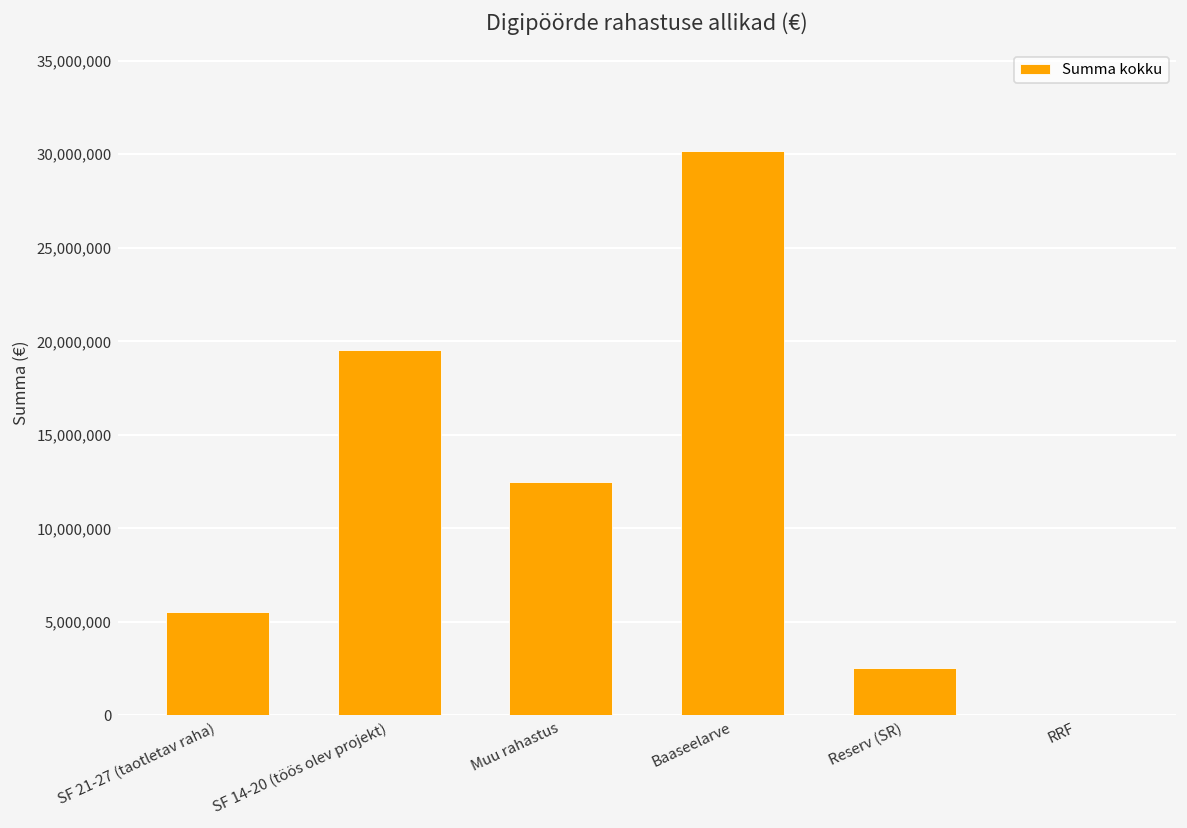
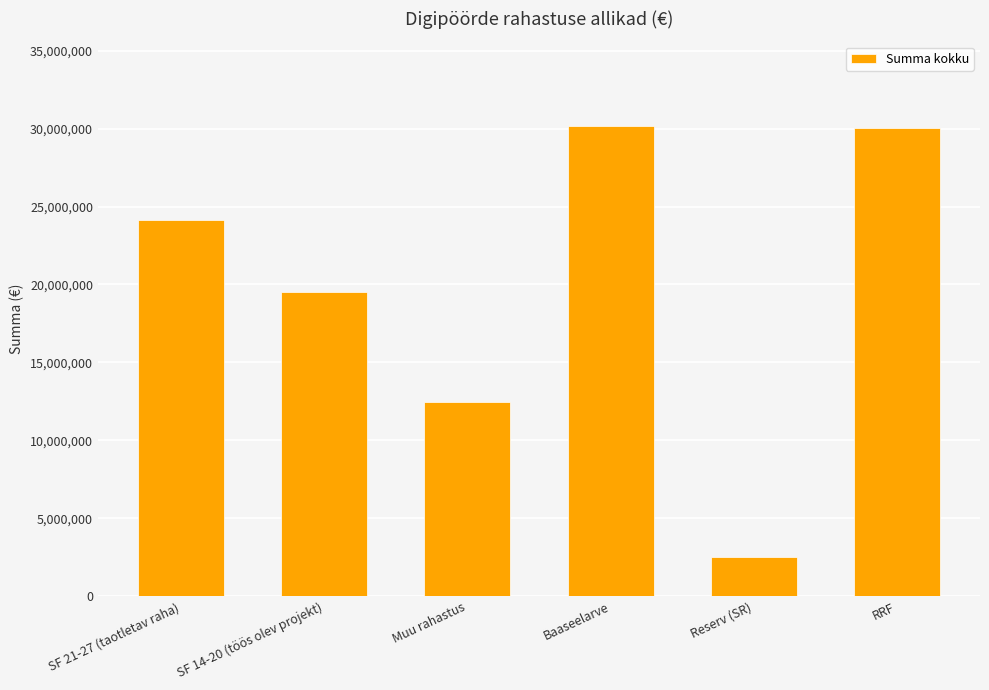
  {
-   "SF 21-27 (taotletav raha)": "5,500,000",
+   "SF 21-27 (taotletav raha)": "24,200,000",
    "SF 14-20 (töös olev projekt)": "19,500,000",
    "Muu rahastus": "12,500,000",
    "Baaseelarve": "30,200,000",
    "Reserv (SR)": "2,500,000",
-   "RRF": "0"
+   "RRF": "30,100,000"
  }
